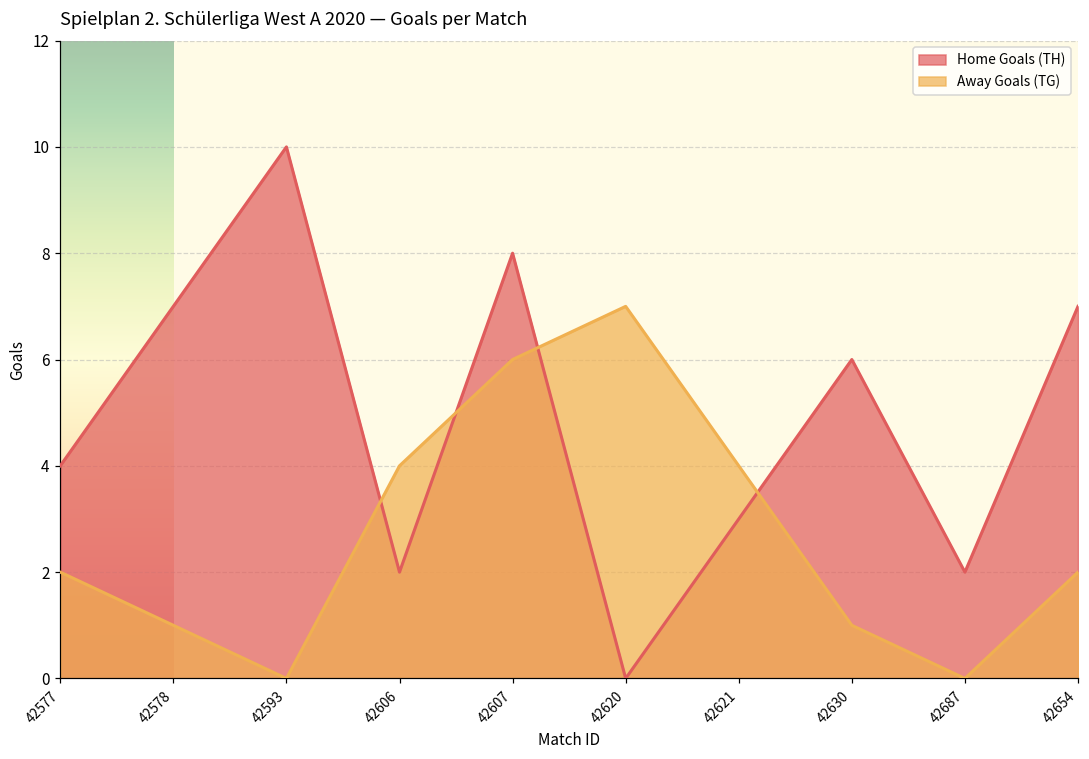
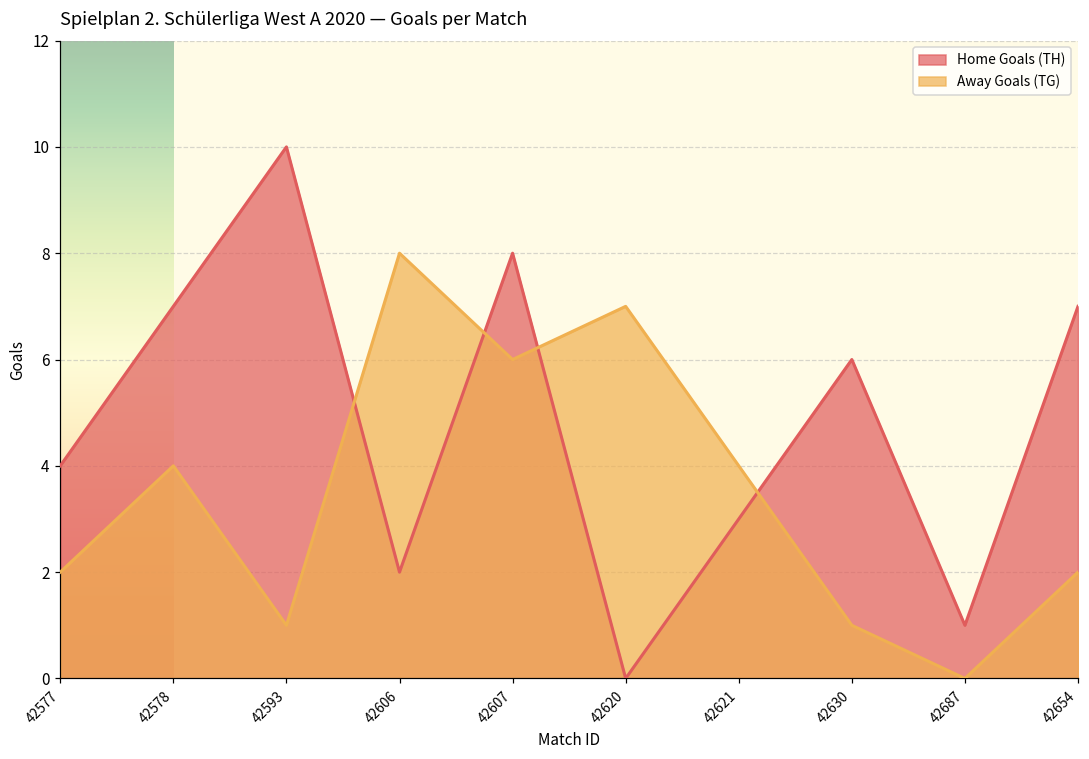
  {
    "Home Goals (TH)": {
      "42577": 4,
      "42578": 7,
      "42593": 10,
      "42606": 2,
      "42607": 8,
      "42620": 0,
      "42621": 3,
      "42630": 6,
-     "42687": 2,
+     "42687": 1,
      "42654": 7
    },
    "Away Goals (TG)": {
      "42577": 2,
-     "42578": 1,
-     "42593": 0,
-     "42606": 4,
+     "42578": 4,
+     "42593": 1,
+     "42606": 8,
      "42607": 6,
      "42620": 7,
      "42621": 4,
      "42630": 1,
      "42687": 0,
      "42654": 2
    }
  }
